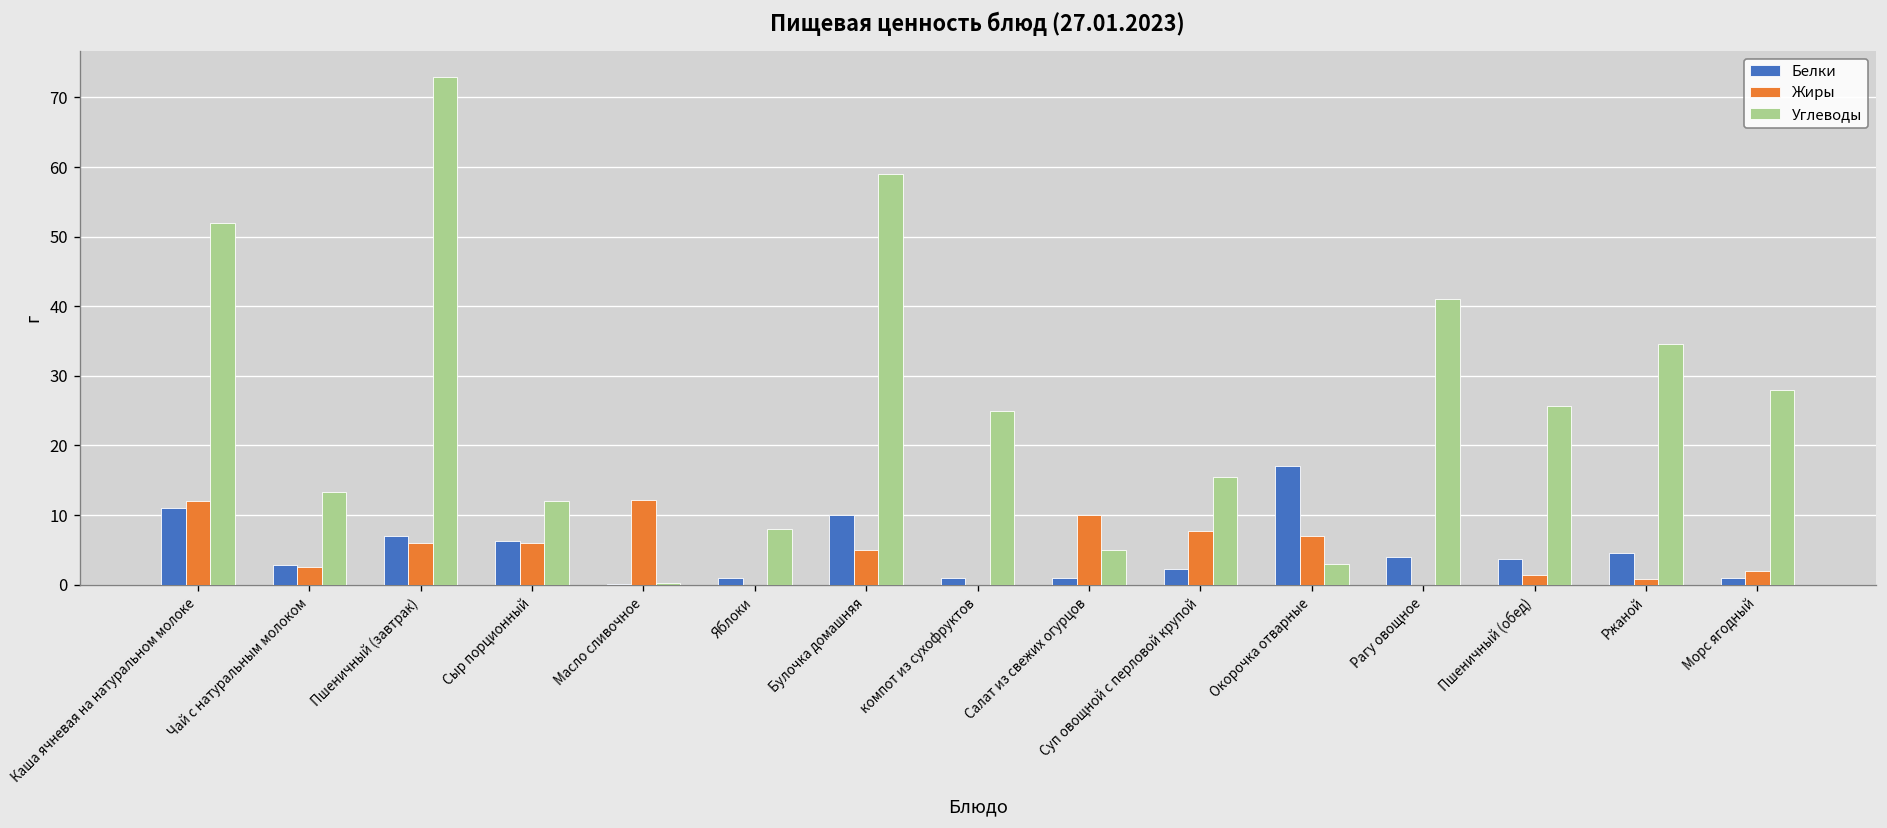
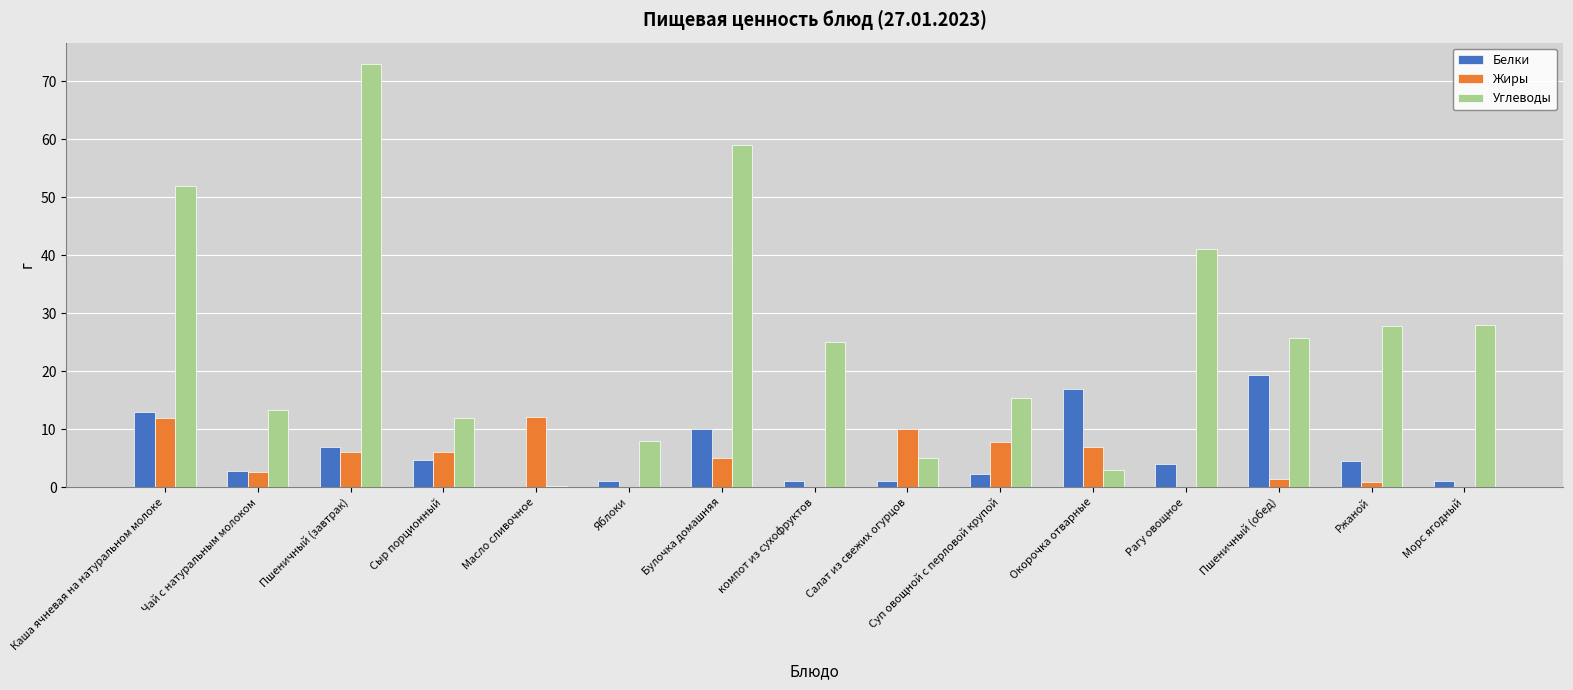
  {
    "Белки": {
-     "Каша ячневая на натуральном молоке": 11,
+     "Каша ячневая на натуральном молоке": 13,
      "Чай с натуральным молоком": 3,
      "Пшеничный (завтрак)": 7,
-     "Сыр порционный": 6,
+     "Сыр порционный": 5,
      "Яблоки": 1,
      "Булочка домашняя": 10,
      "компот из сухофруктов": 1,
      "Салат из свежих огурцов": 1,
      "Суп овощной с перловой крупой": 2,
      "Окорочка отварные": 17,
      "Рагу овощное": 4,
-     "Пшеничный (обед)": 4,
+     "Пшеничный (обед)": 19,
      "Ржаной": 4,
      "Морс ягодный": 1
    },
    "Жиры": {
      "Каша ячневая на натуральном молоке": 12,
      "Чай с натуральным молоком": 3,
      "Пшеничный (завтрак)": 6,
      "Сыр порционный": 6,
      "Масло сливочное": 12,
      "Яблоки": 0,
      "Булочка домашняя": 5,
      "компот из сухофруктов": 0,
      "Салат из свежих огурцов": 10,
      "Суп овощной с перловой крупой": 8,
      "Окорочка отварные": 7,
      "Рагу овощное": 0,
      "Пшеничный (обед)": 1,
      "Ржаной": 1,
-     "Морс ягодный": 2
+     "Морс ягодный": 0
    },
    "Углеводы": {
      "Каша ячневая на натуральном молоке": 52,
      "Чай с натуральным молоком": 13,
      "Пшеничный (завтрак)": 73,
      "Сыр порционный": 12,
      "Яблоки": 8,
      "Булочка домашняя": 59,
      "компот из сухофруктов": 25,
      "Салат из свежих огурцов": 5,
      "Суп овощной с перловой крупой": 15,
      "Окорочка отварные": 3,
      "Рагу овощное": 41,
      "Пшеничный (обед)": 26,
-     "Ржаной": 35,
+     "Ржаной": 28,
      "Морс ягодный": 28
    }
  }
